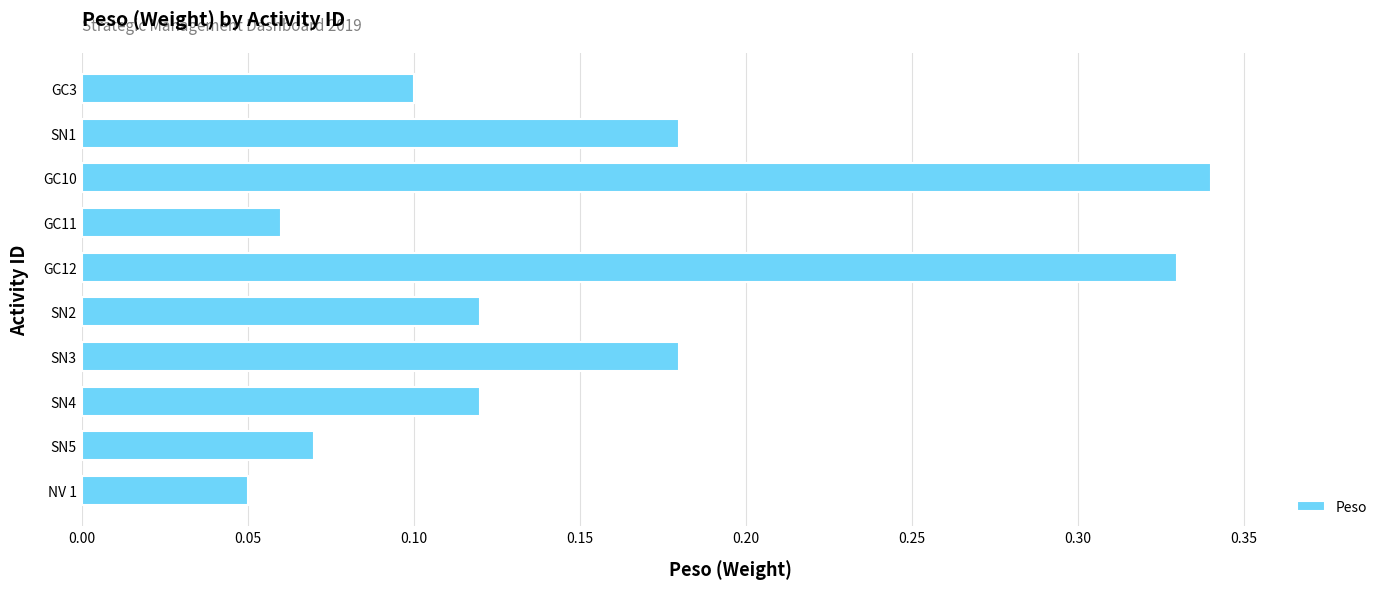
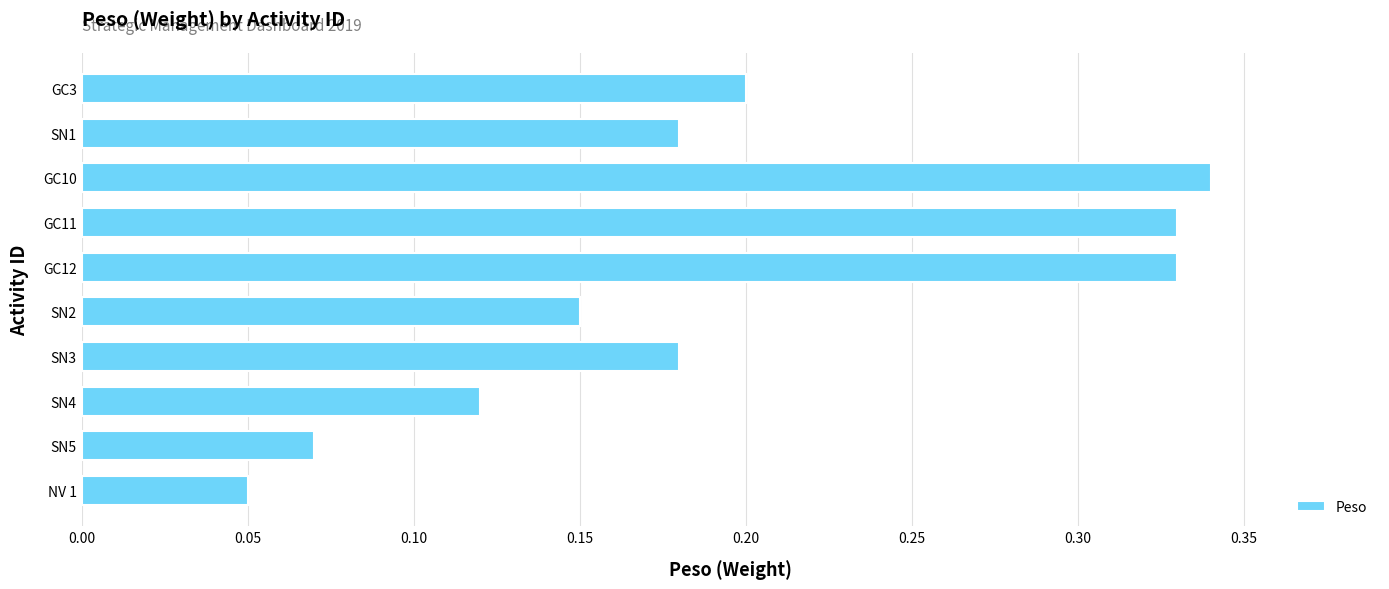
  {
-   "GC3": 0.1,
+   "GC3": 0.2,
    "SN1": 0.18,
    "GC10": 0.34,
-   "GC11": 0.06,
+   "GC11": 0.33,
    "GC12": 0.33,
-   "SN2": 0.12,
+   "SN2": 0.15,
    "SN3": 0.18,
    "SN4": 0.12,
    "SN5": 0.07,
    "NV 1": 0.05
  }
